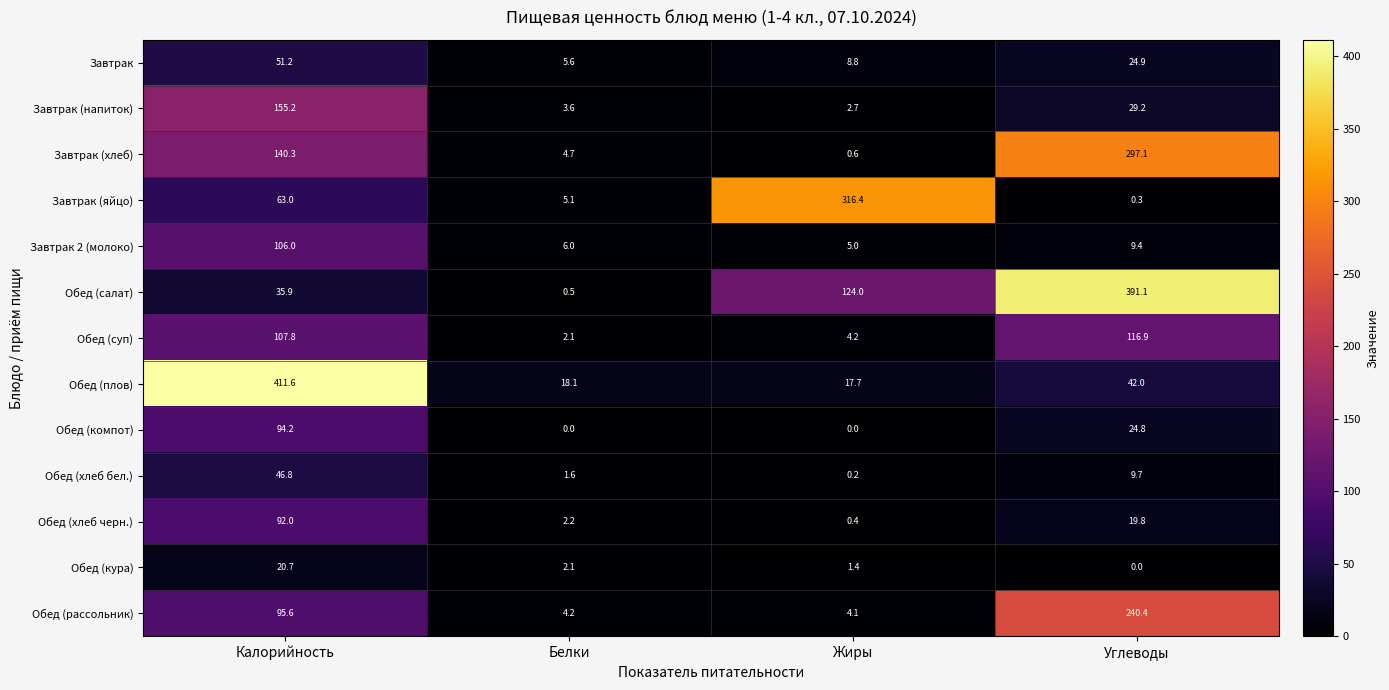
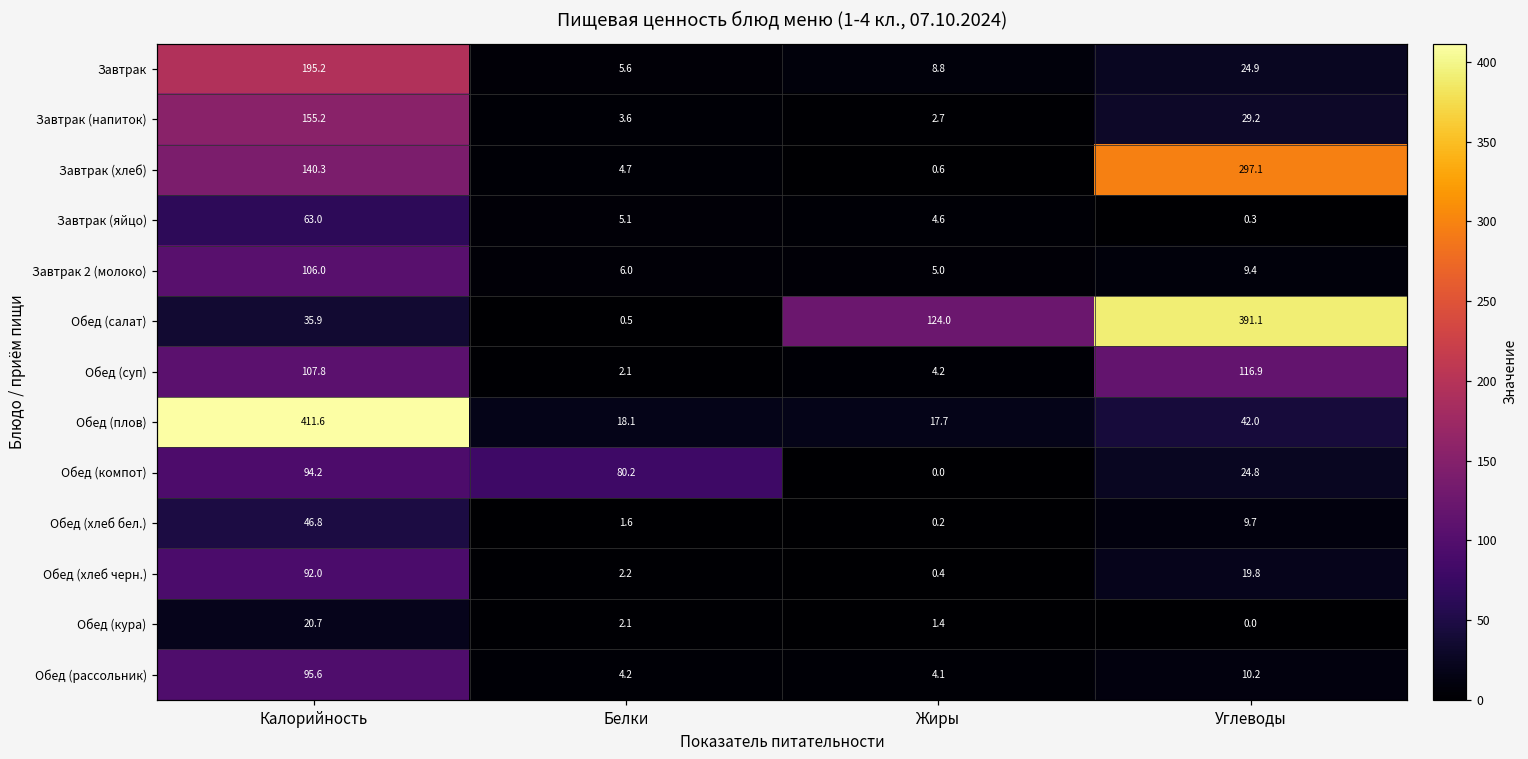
  {
    "Завтрак": {
-     "Калорийность": 51.2,
+     "Калорийность": 195.2,
      "Белки": 5.6,
      "Жиры": 8.8,
      "Углеводы": 24.9
    },
    "Завтрак (напиток)": {
      "Калорийность": 155.2,
      "Белки": 3.6,
      "Жиры": 2.7,
      "Углеводы": 29.2
    },
    "Завтрак (хлеб)": {
      "Калорийность": 140.3,
      "Белки": 4.7,
      "Жиры": 0.6,
      "Углеводы": 297.1
    },
    "Завтрак (яйцо)": {
      "Калорийность": 63.0,
      "Белки": 5.1,
-     "Жиры": 316.4,
+     "Жиры": 4.6,
      "Углеводы": 0.3
    },
    "Завтрак 2 (молоко)": {
      "Калорийность": 106.0,
      "Белки": 6.0,
      "Жиры": 5.0,
      "Углеводы": 9.4
    },
    "Обед (салат)": {
      "Калорийность": 35.9,
      "Белки": 0.5,
      "Жиры": 124.0,
      "Углеводы": 391.1
    },
    "Обед (суп)": {
      "Калорийность": 107.8,
      "Белки": 2.1,
      "Жиры": 4.2,
      "Углеводы": 116.9
    },
    "Обед (плов)": {
      "Калорийность": 411.6,
      "Белки": 18.1,
      "Жиры": 17.7,
      "Углеводы": 42.0
    },
    "Обед (компот)": {
      "Калорийность": 94.2,
-     "Белки": 0.0,
+     "Белки": 80.2,
      "Жиры": 0.0,
      "Углеводы": 24.8
    },
    "Обед (хлеб бел.)": {
      "Калорийность": 46.8,
      "Белки": 1.6,
      "Жиры": 0.2,
      "Углеводы": 9.7
    },
    "Обед (хлеб черн.)": {
      "Калорийность": 92.0,
      "Белки": 2.2,
      "Жиры": 0.4,
      "Углеводы": 19.8
    },
    "Обед (кура)": {
      "Калорийность": 20.7,
      "Белки": 2.1,
      "Жиры": 1.4,
      "Углеводы": 0.0
    },
    "Обед (рассольник)": {
      "Калорийность": 95.6,
      "Белки": 4.2,
      "Жиры": 4.1,
-     "Углеводы": 240.4
+     "Углеводы": 10.2
    }
  }
